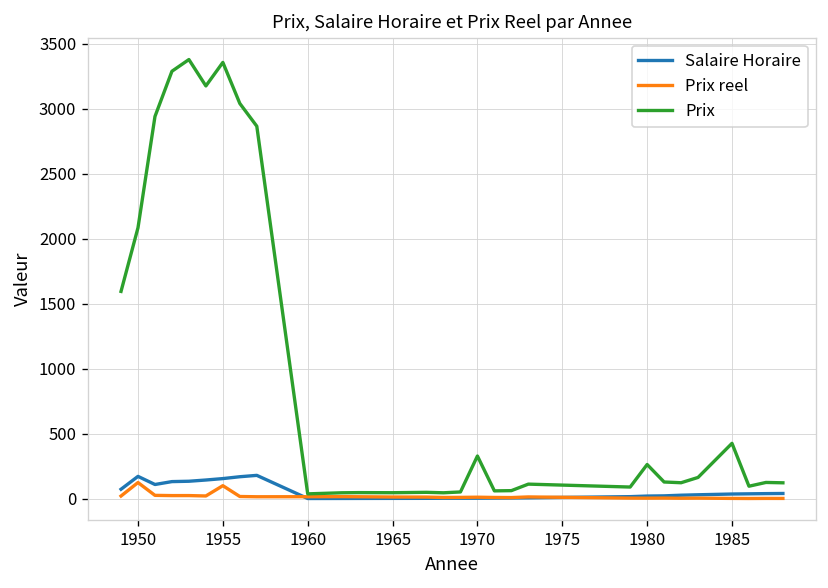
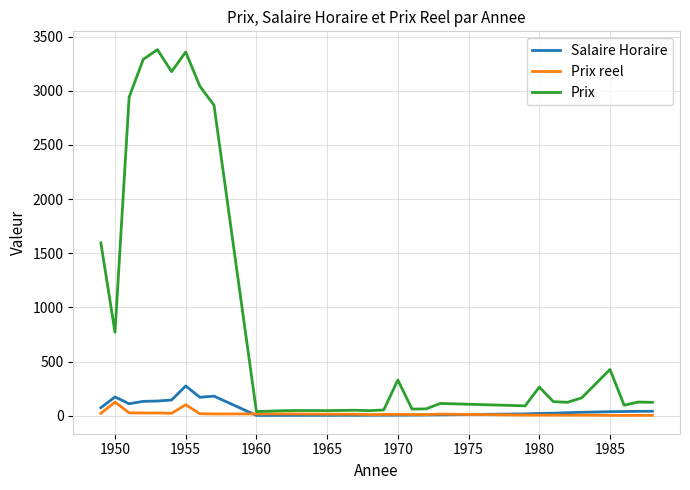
  {
    "Salaire Horaire": {
      "1950": 170,
-     "1955": 160,
+     "1955": 270,
      "1985": 40
    },
    "Prix reel": {
      "1950": 130,
      "1955": 100,
      "1985": 0
    },
    "Prix": {
-     "1950": 2090,
+     "1950": 770,
      "1955": 3360,
      "1965": 50,
      "1970": 330,
      "1980": 260,
      "1985": 430
    }
  }
